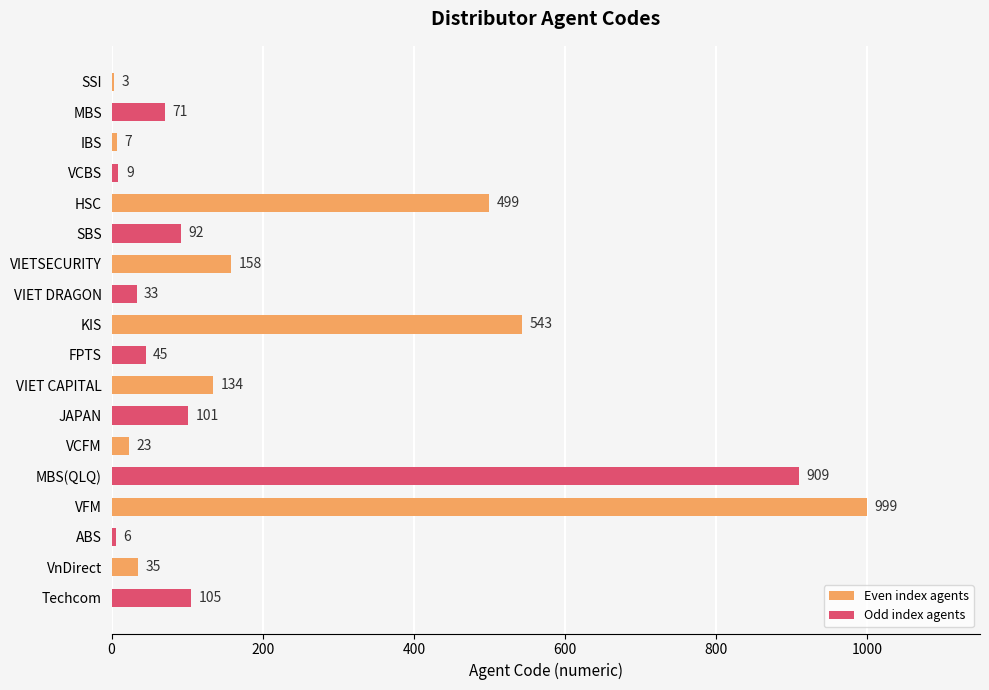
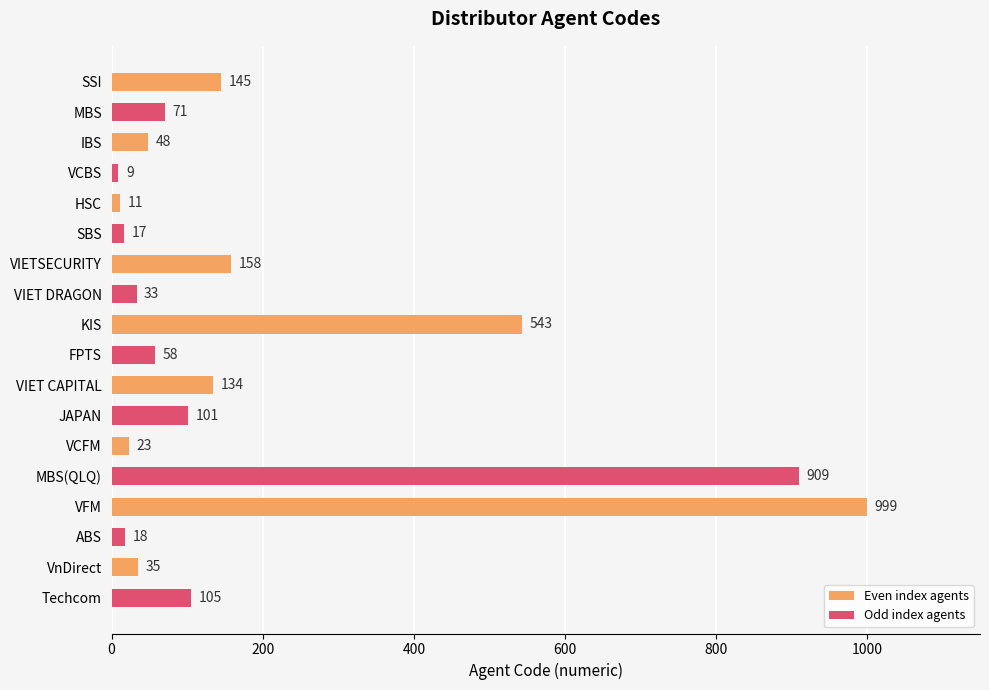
  {
-   "SSI": 3,
+   "SSI": 145,
    "MBS": 71,
-   "IBS": 7,
+   "IBS": 48,
    "VCBS": 9,
-   "HSC": 499,
-   "SBS": 92,
+   "HSC": 11,
+   "SBS": 17,
    "VIETSECURITY": 158,
    "VIET DRAGON": 33,
    "KIS": 543,
-   "FPTS": 45,
+   "FPTS": 58,
    "VIET CAPITAL": 134,
    "JAPAN": 101,
    "VCFM": 23,
    "MBS(QLQ)": 909,
    "VFM": 999,
-   "ABS": 6,
+   "ABS": 18,
    "VnDirect": 35,
    "Techcom": 105
  }
